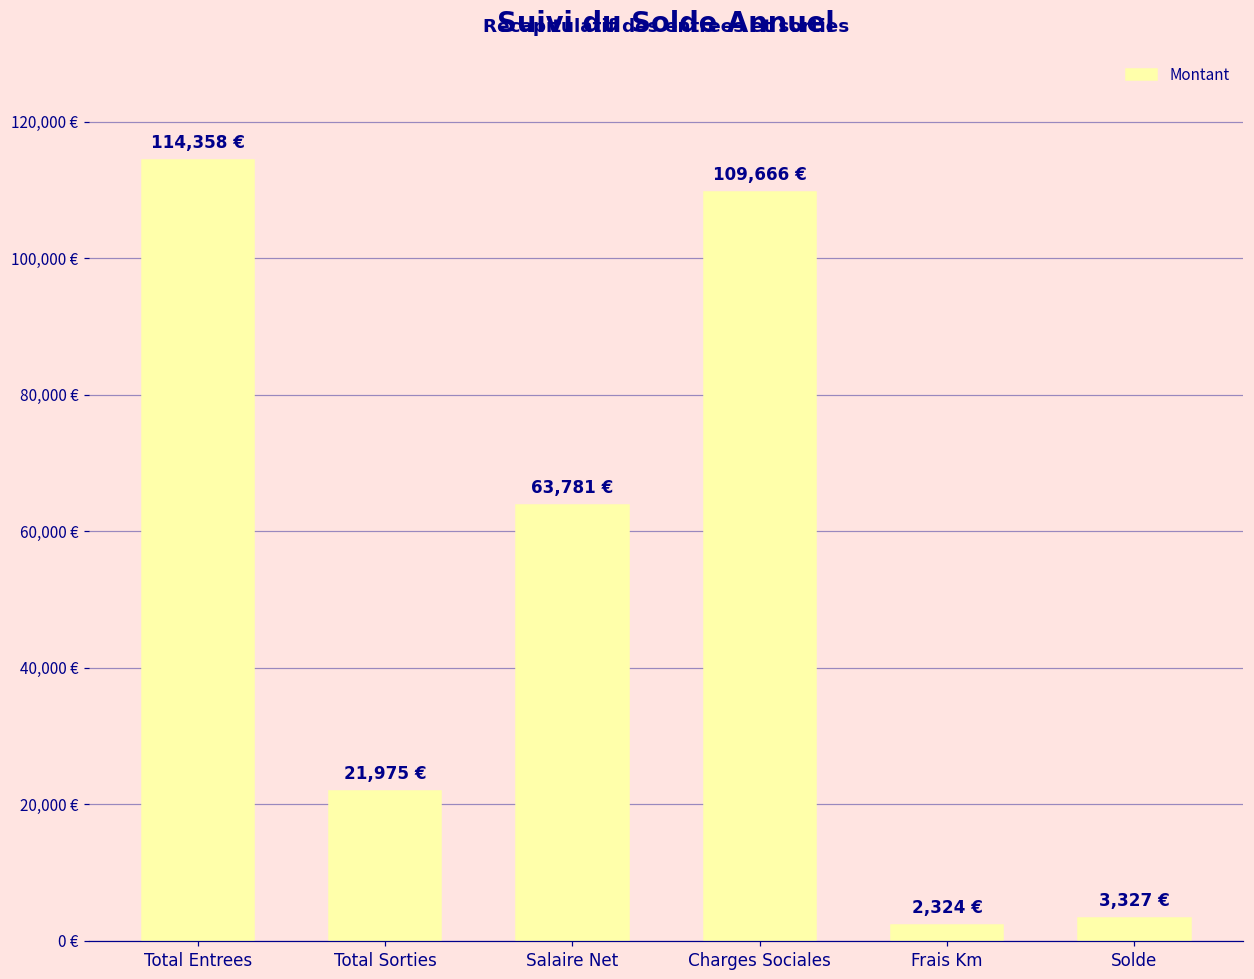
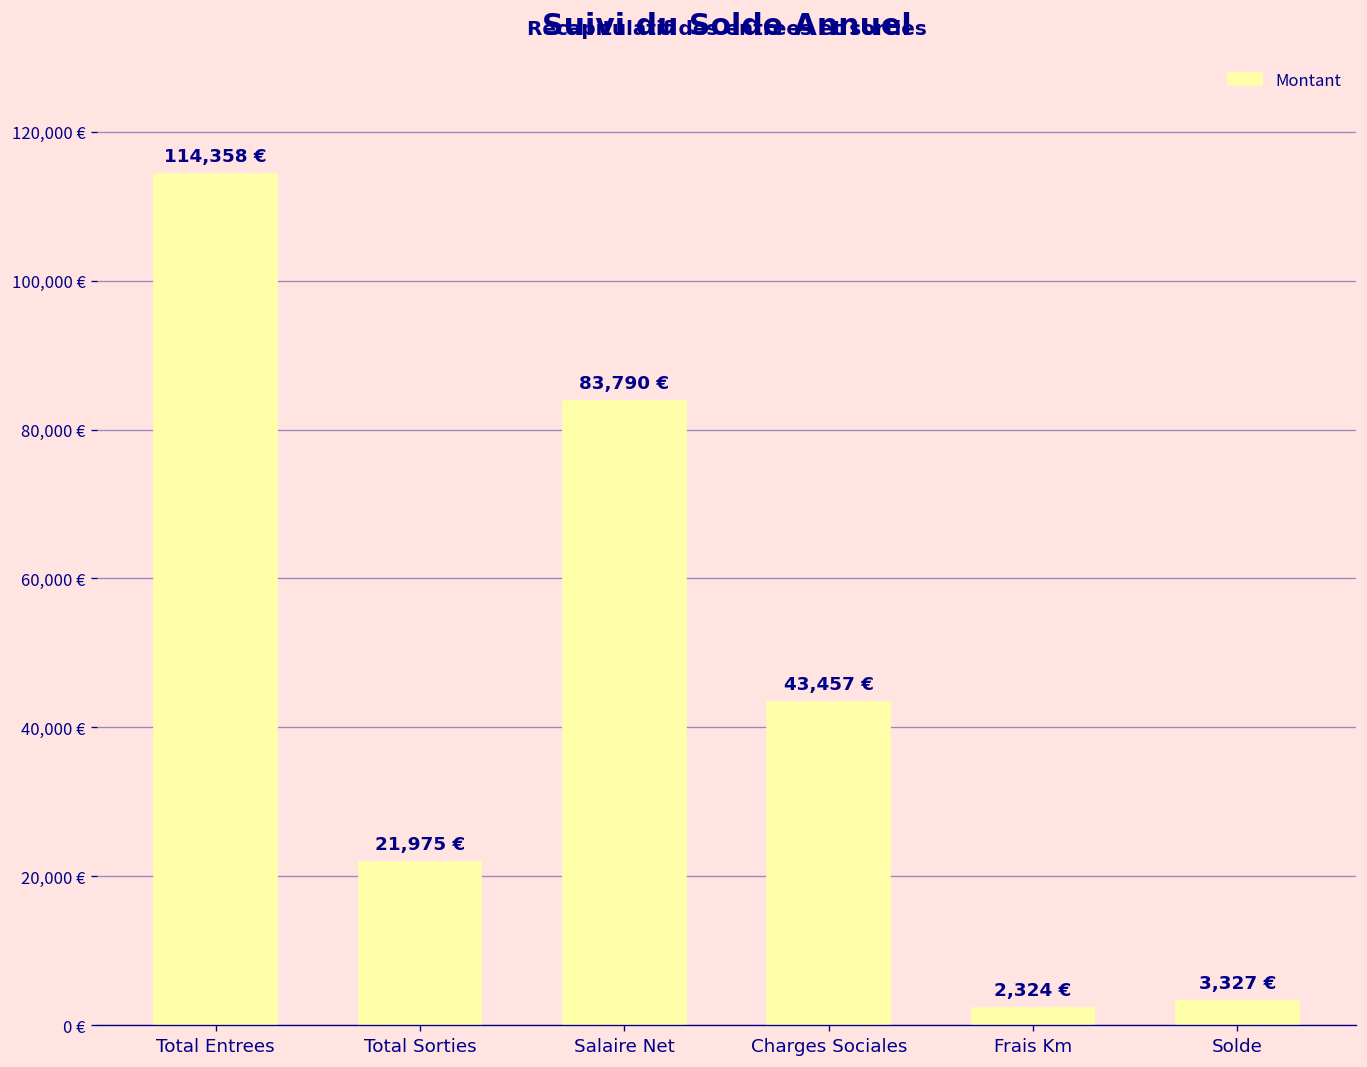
  {
    "Total Entrees": "114,358",
    "Total Sorties": "21,975",
-   "Salaire Net": "63,781",
-   "Charges Sociales": "109,666",
+   "Salaire Net": "83,790",
+   "Charges Sociales": "43,457",
    "Frais Km": "2,324",
    "Solde": "3,327"
  }
